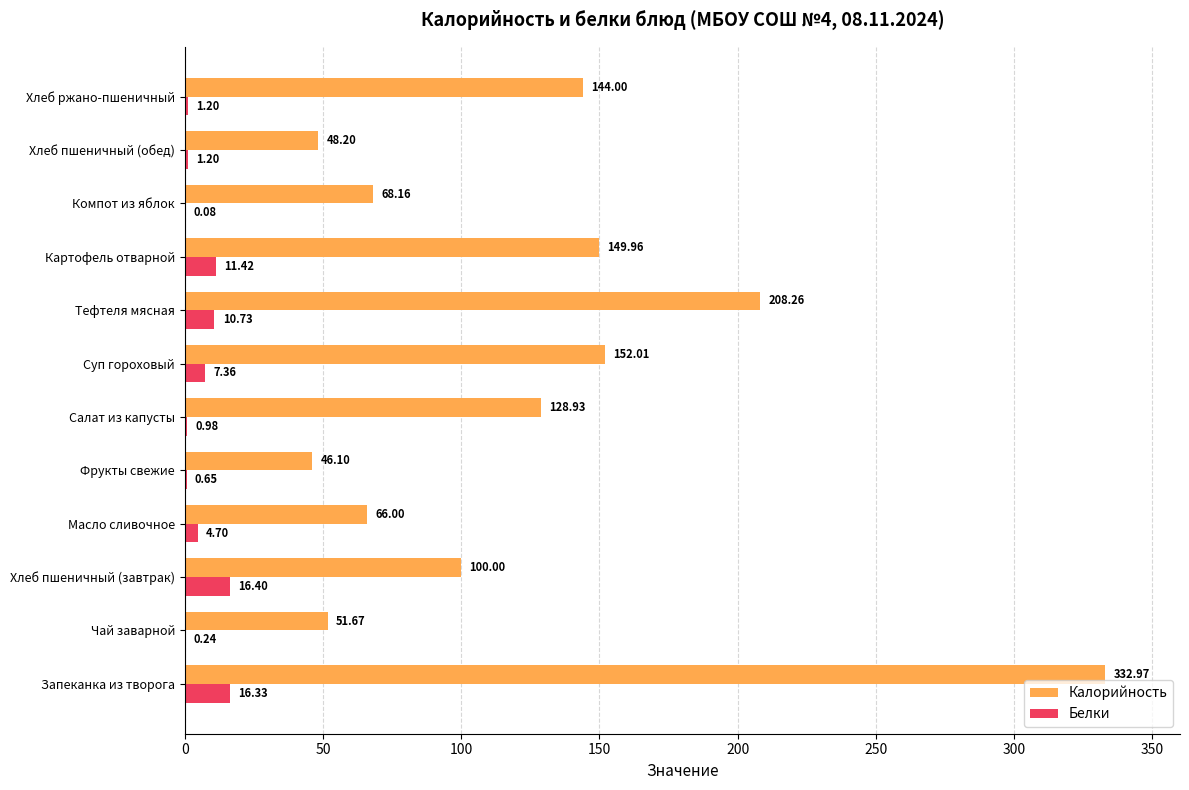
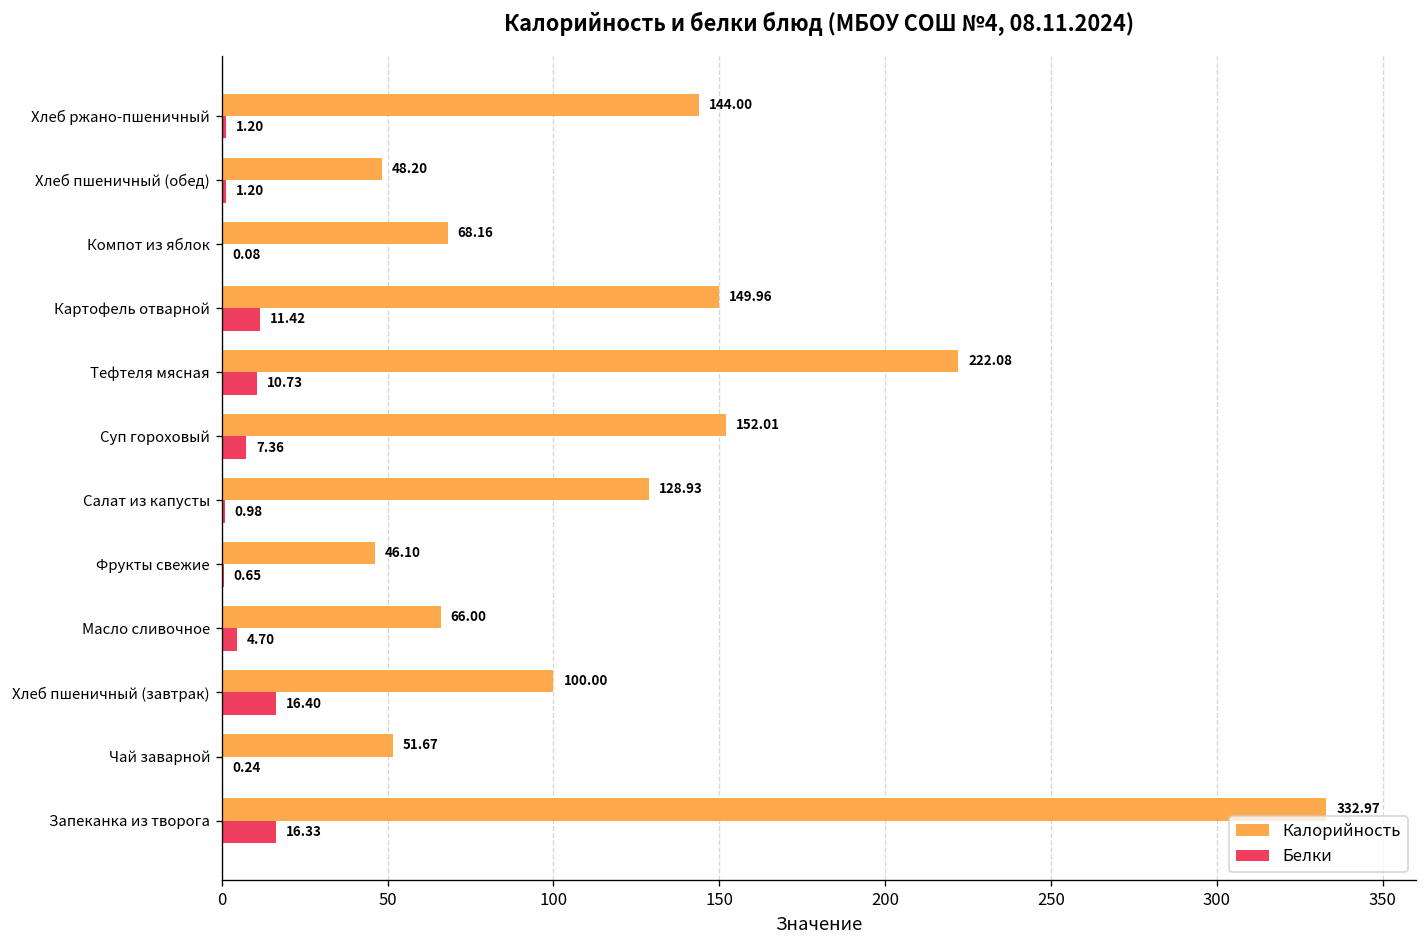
  {
    "Калорийность": {
      "Хлеб ржано-пшеничный": 144.00,
      "Хлеб пшеничный (обед)": 48.20,
      "Компот из яблок": 68.16,
      "Картофель отварной": 149.96,
-     "Тефтеля мясная": 208.26,
+     "Тефтеля мясная": 222.08,
      "Суп гороховый": 152.01,
      "Салат из капусты": 128.93,
      "Фрукты свежие": 46.10,
      "Масло сливочное": 66.00,
      "Хлеб пшеничный (завтрак)": 100.00,
      "Чай заварной": 51.67
    },
    "Белки": {
      "Хлеб ржано-пшеничный": 1.20,
      "Хлеб пшеничный (обед)": 1.20,
      "Компот из яблок": 0.08,
      "Картофель отварной": 11.42,
      "Тефтеля мясная": 10.73,
      "Суп гороховый": 7.36,
      "Салат из капусты": 0.98,
      "Фрукты свежие": 0.65,
      "Масло сливочное": 4.70,
      "Хлеб пшеничный (завтрак)": 16.40,
      "Чай заварной": 0.24,
      "Запеканка из творога": 16.33
    }
  }
